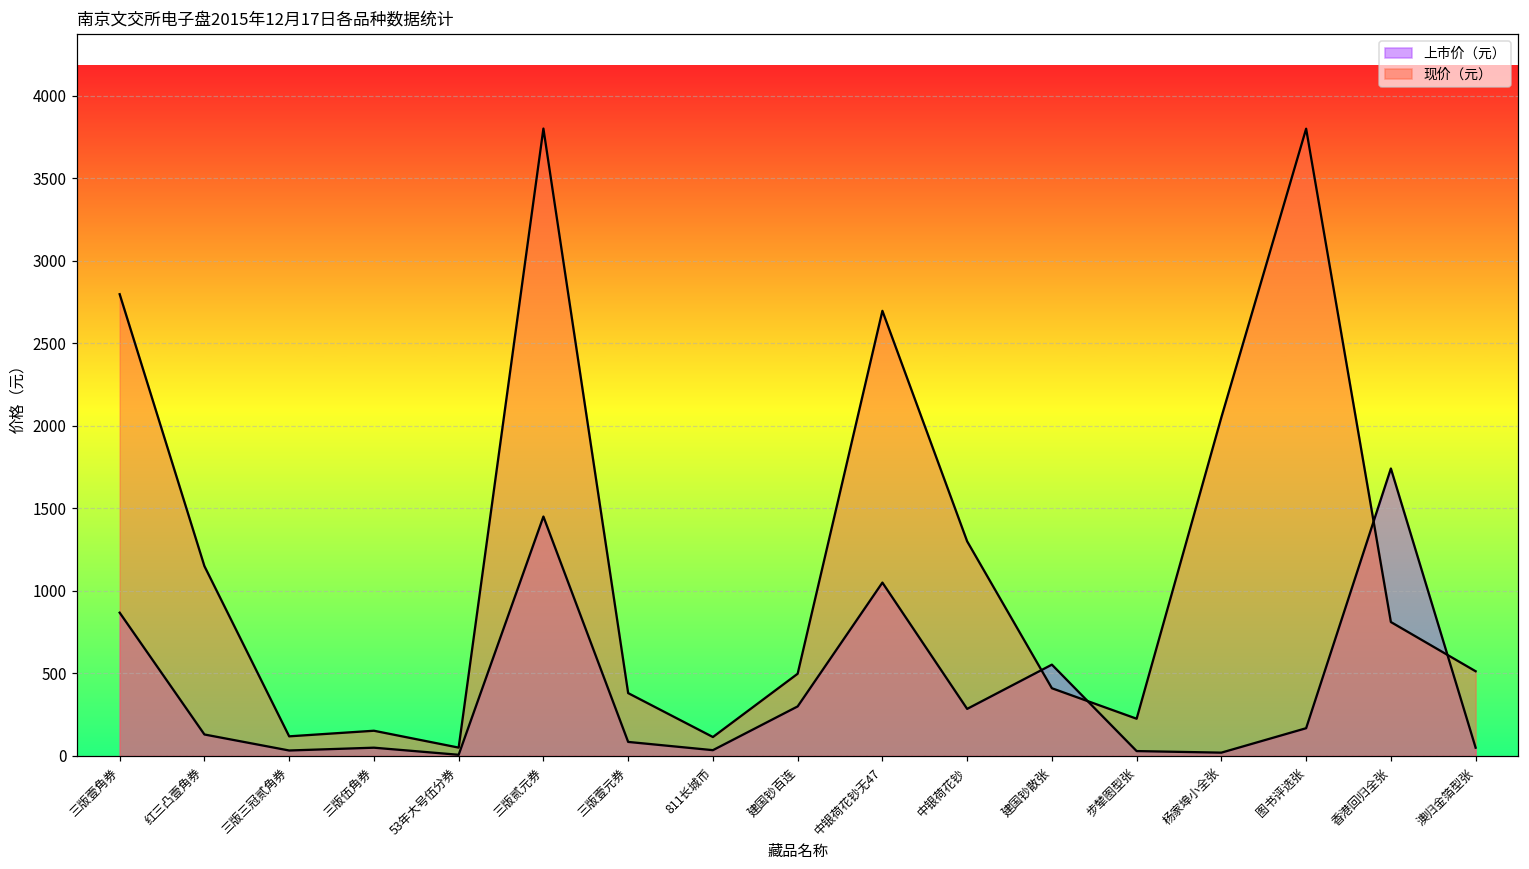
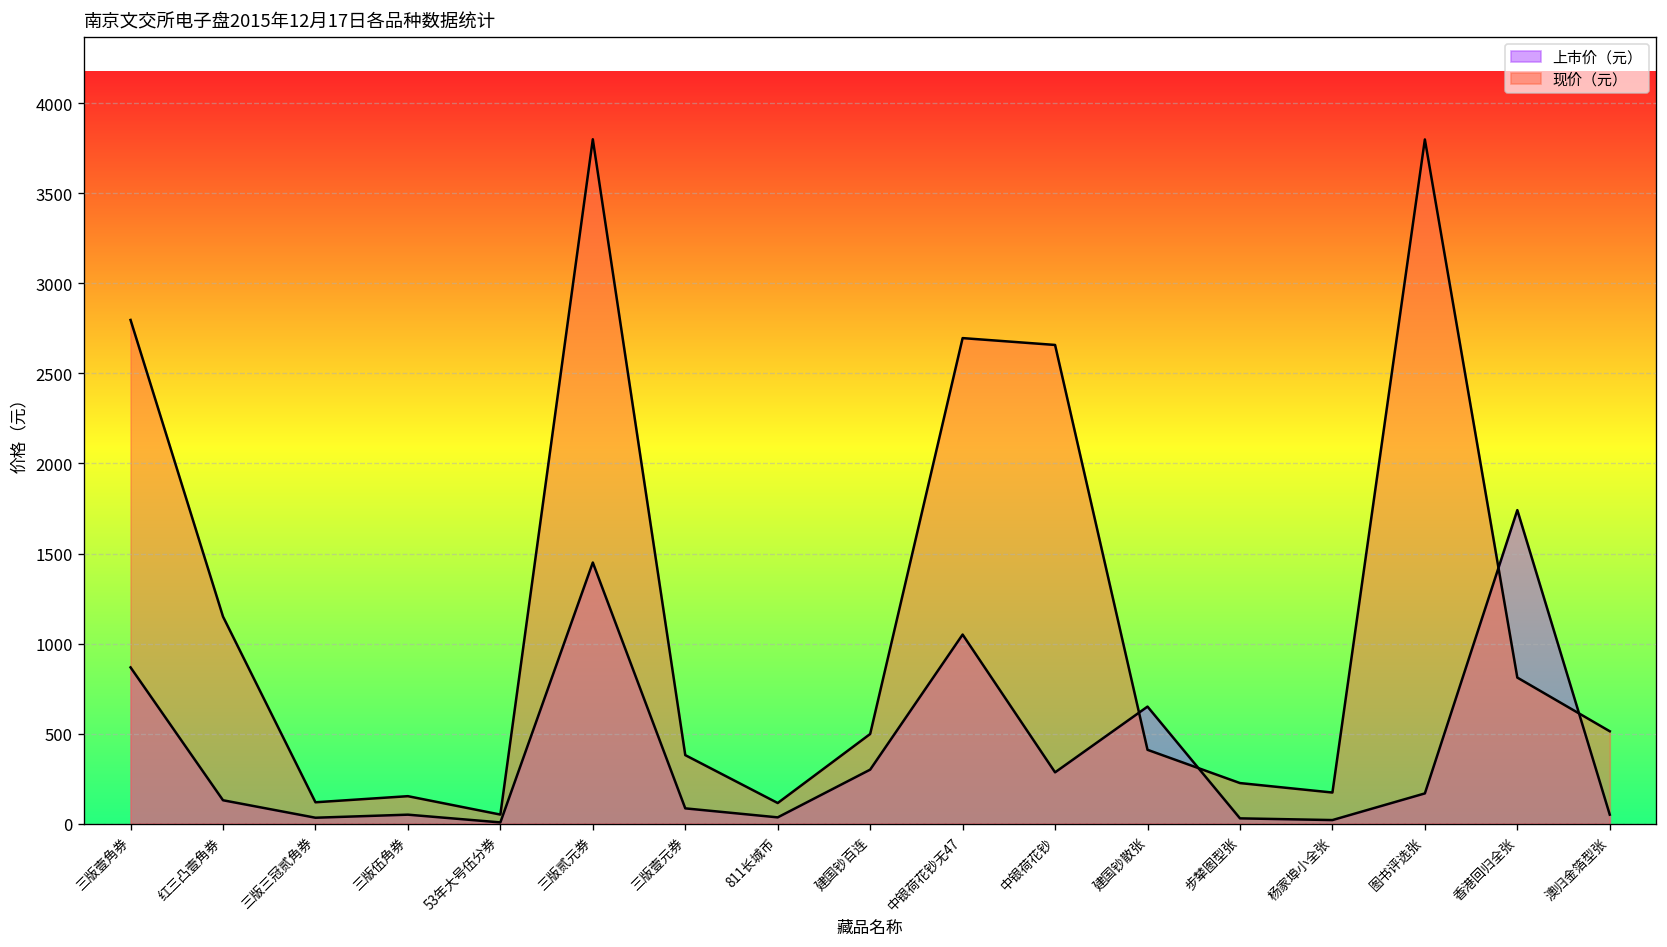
  {
    "上市价（元）": {
      "三版壹角券": 870,
      "红三凸壹角券": 130,
      "三版三冠贰角券": 30,
      "三版伍角券": 50,
      "53年大号伍分券": 10,
      "三版贰元券": 1450,
      "三版壹元券": 90,
      "811长城币": 40,
      "建国钞百连": 300,
      "中银荷花钞无47": 1050,
      "中银荷花钞": 290,
-     "建国钞散张": 550,
+     "建国钞散张": 650,
      "步辇图型张": 30,
      "杨家埠小全张": 20,
      "图书评选张": 170,
      "香港回归全张": 1740,
      "澳归金箔型张": 50
    },
    "现价（元）": {
      "三版壹角券": 2800,
      "红三凸壹角券": 1150,
      "三版三冠贰角券": 120,
      "三版伍角券": 150,
      "53年大号伍分券": 50,
      "三版贰元券": 3800,
      "三版壹元券": 380,
      "811长城币": 110,
      "建国钞百连": 500,
      "中银荷花钞无47": 2700,
-     "中银荷花钞": 1300,
+     "中银荷花钞": 2660,
      "建国钞散张": 410,
      "步辇图型张": 230,
-     "杨家埠小全张": 2050,
+     "杨家埠小全张": 170,
      "图书评选张": 3800,
      "香港回归全张": 810,
      "澳归金箔型张": 510
    }
  }
